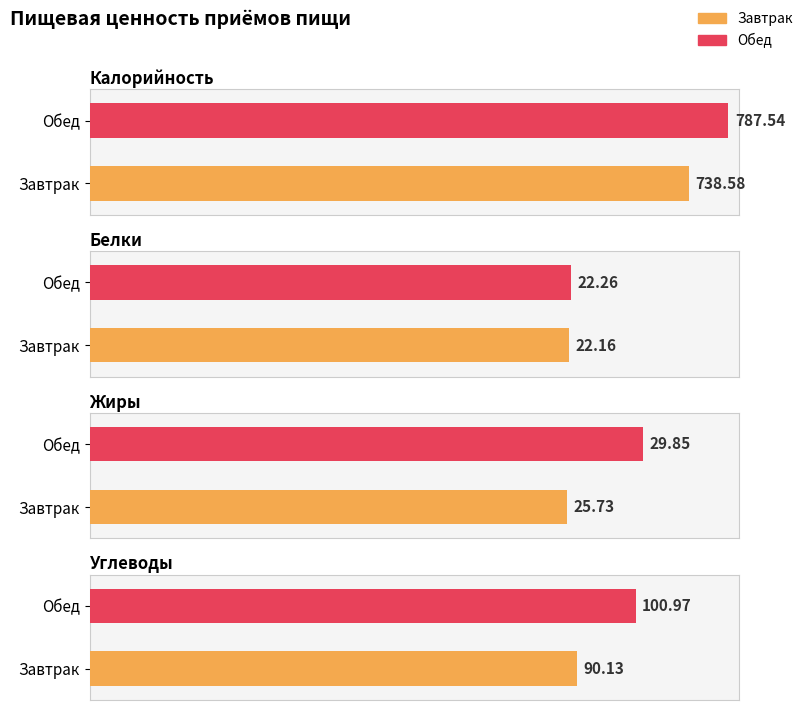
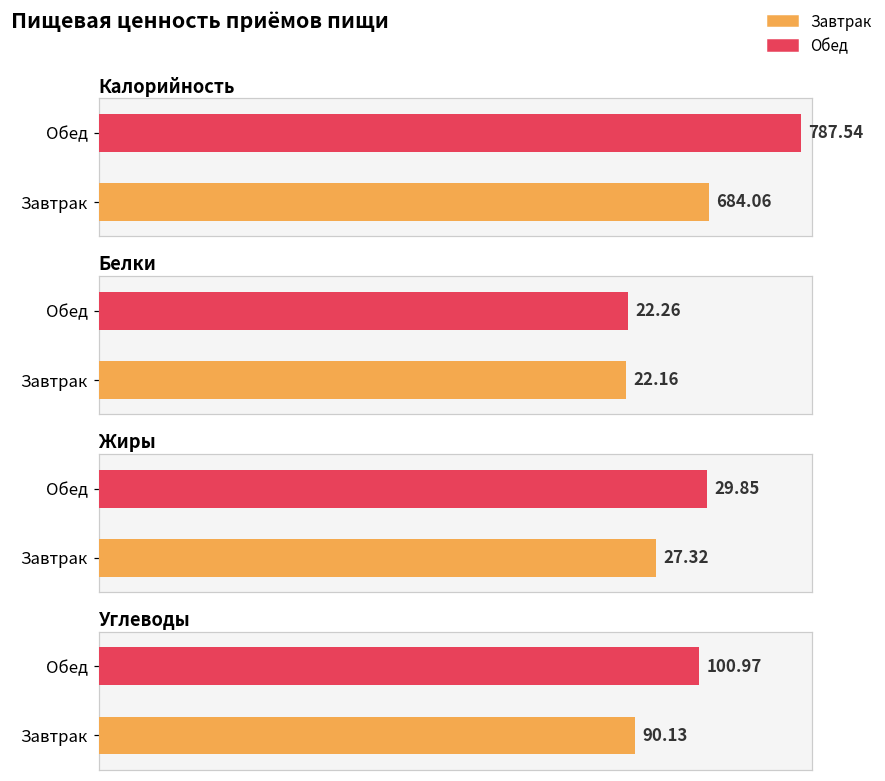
  {
    "Калорийность": {
      "Обед": 787.54,
-     "Завтрак": 738.58
+     "Завтрак": 684.06
    },
    "Белки": {
      "Обед": 22.26,
      "Завтрак": 22.16
    },
    "Жиры": {
      "Обед": 29.85,
-     "Завтрак": 25.73
+     "Завтрак": 27.32
    },
    "Углеводы": {
      "Обед": 100.97,
      "Завтрак": 90.13
    }
  }
